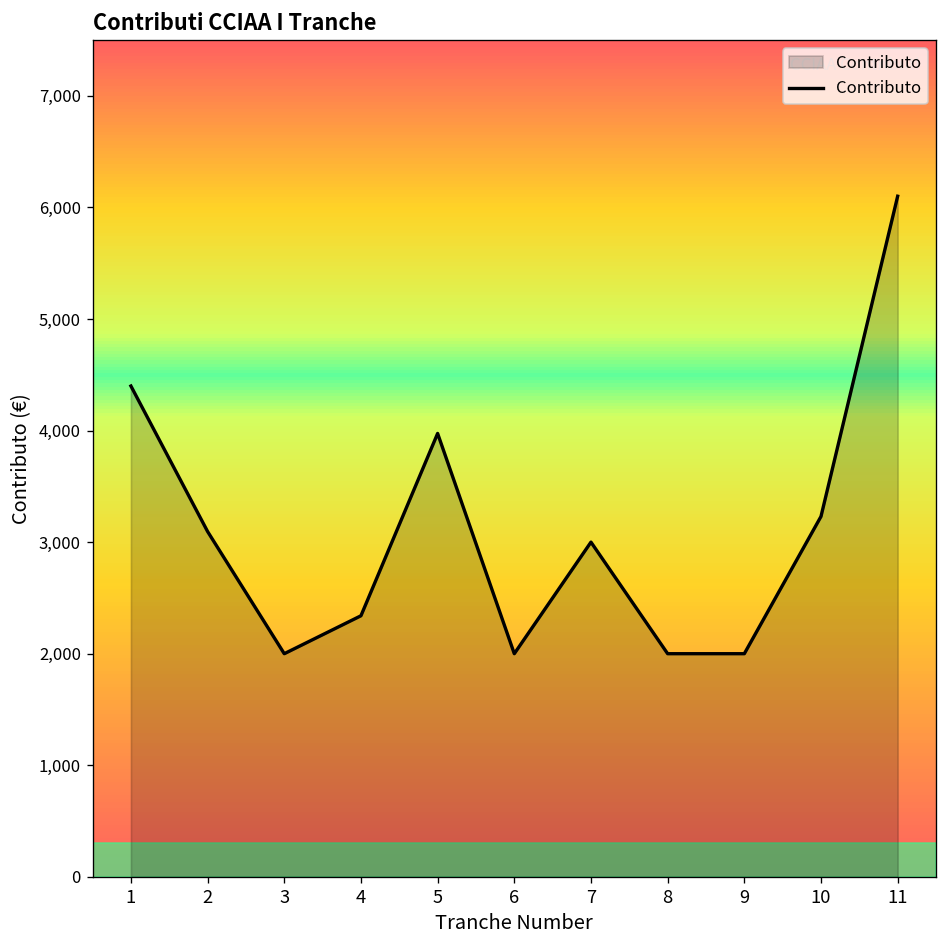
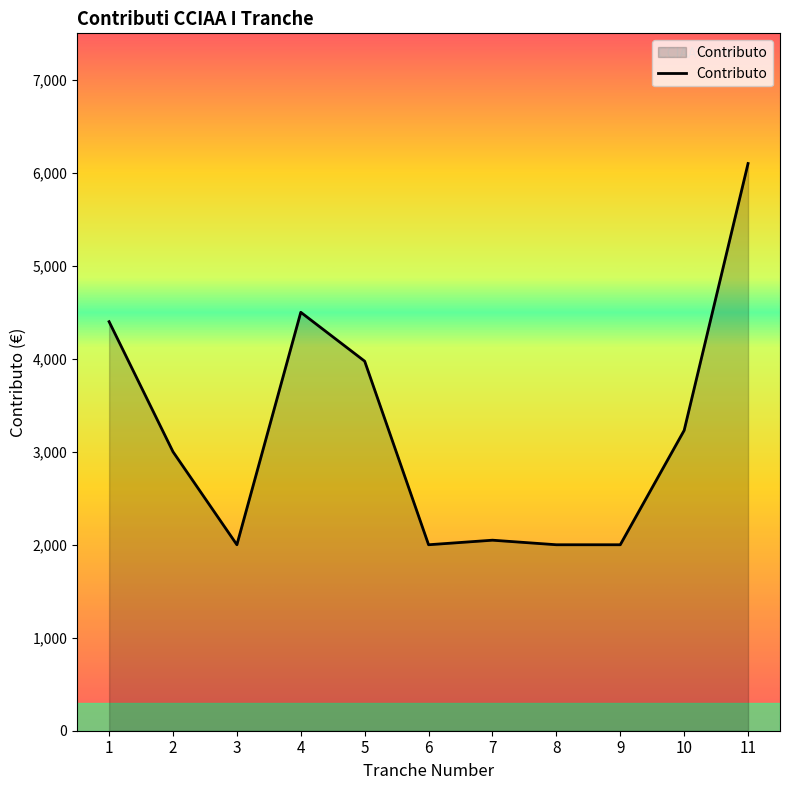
  {
    "1": "4,400",
-   "2": "3,100",
+   "2": "3,000",
    "3": "2,000",
-   "4": "2,300",
+   "4": "4,500",
    "5": "4,000",
    "6": "2,000",
-   "7": "3,000",
+   "7": "2,000",
    "8": "2,000",
    "9": "2,000",
    "10": "3,200",
    "11": "6,100"
  }
